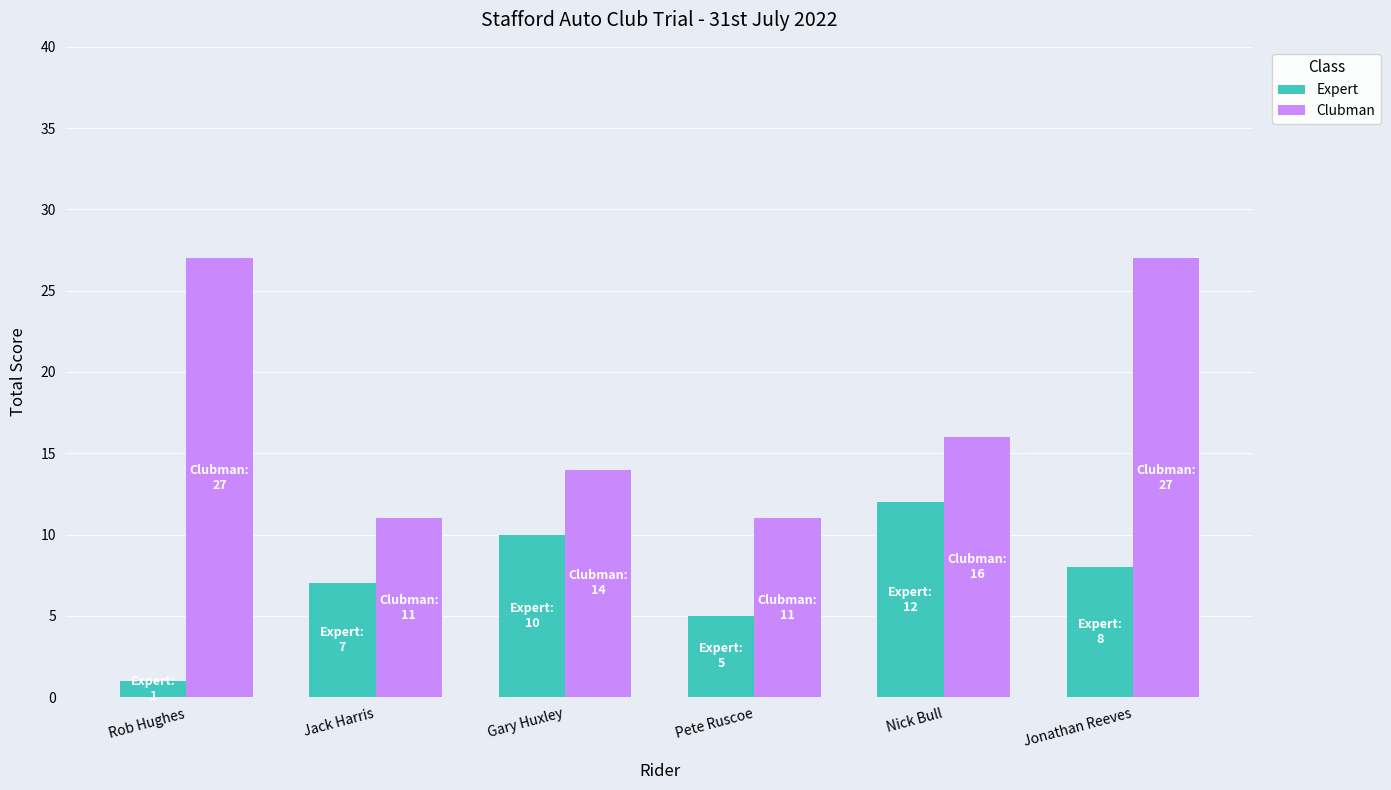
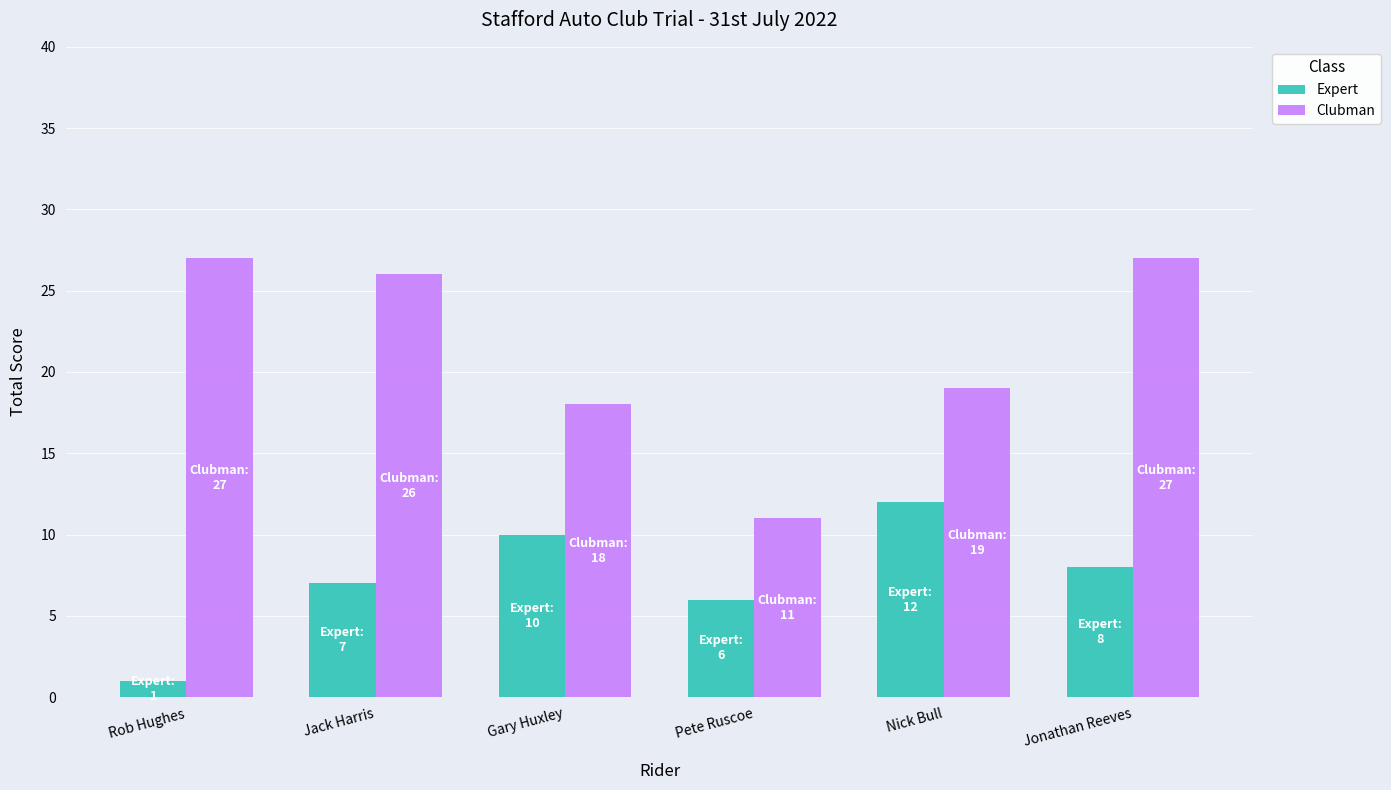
  {
    "Expert": {
      "Rob Hughes": 1,
      "Jack Harris": 7,
      "Gary Huxley": 10,
-     "Pete Ruscoe": 5,
+     "Pete Ruscoe": 6,
      "Nick Bull": 12,
      "Jonathan Reeves": 8
    },
    "Clubman": {
      "Rob Hughes": 27,
-     "Jack Harris": 11,
-     "Gary Huxley": 14,
+     "Jack Harris": 26,
+     "Gary Huxley": 18,
      "Pete Ruscoe": 11,
-     "Nick Bull": 16,
+     "Nick Bull": 19,
      "Jonathan Reeves": 27
    }
  }
